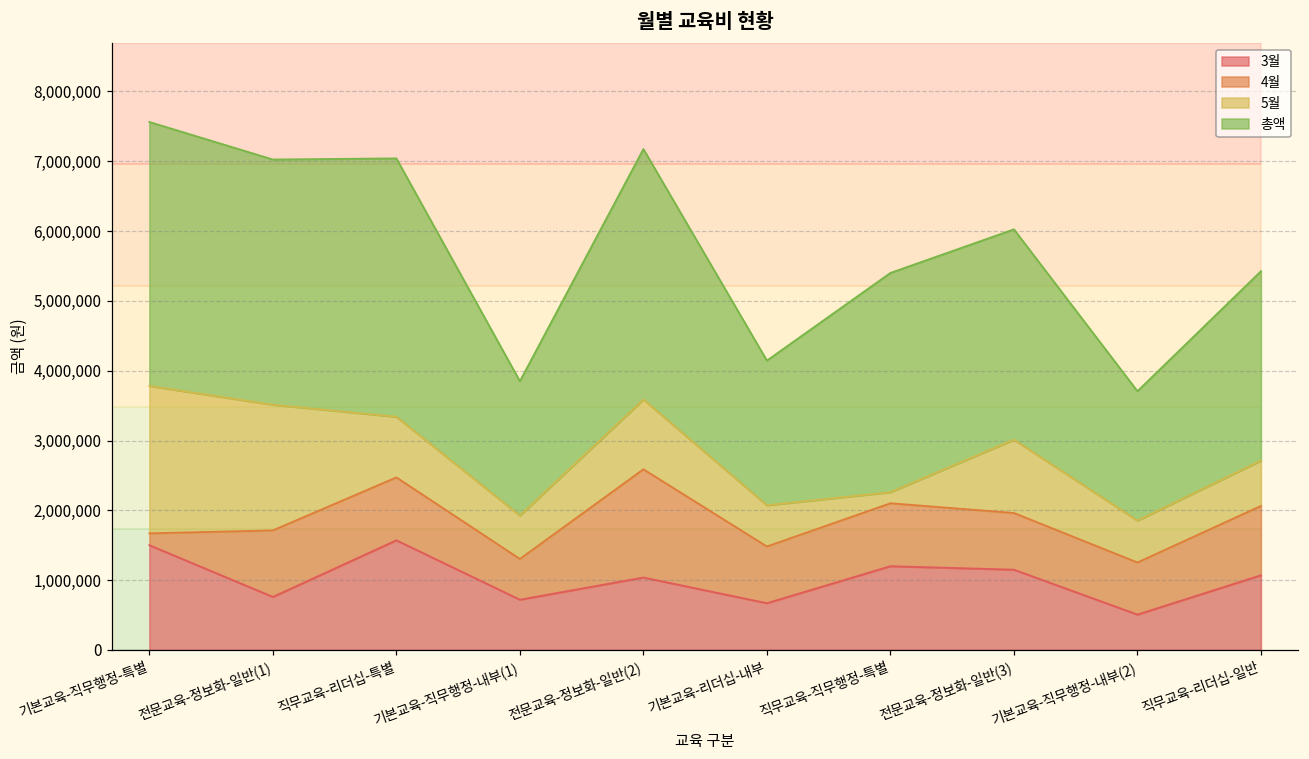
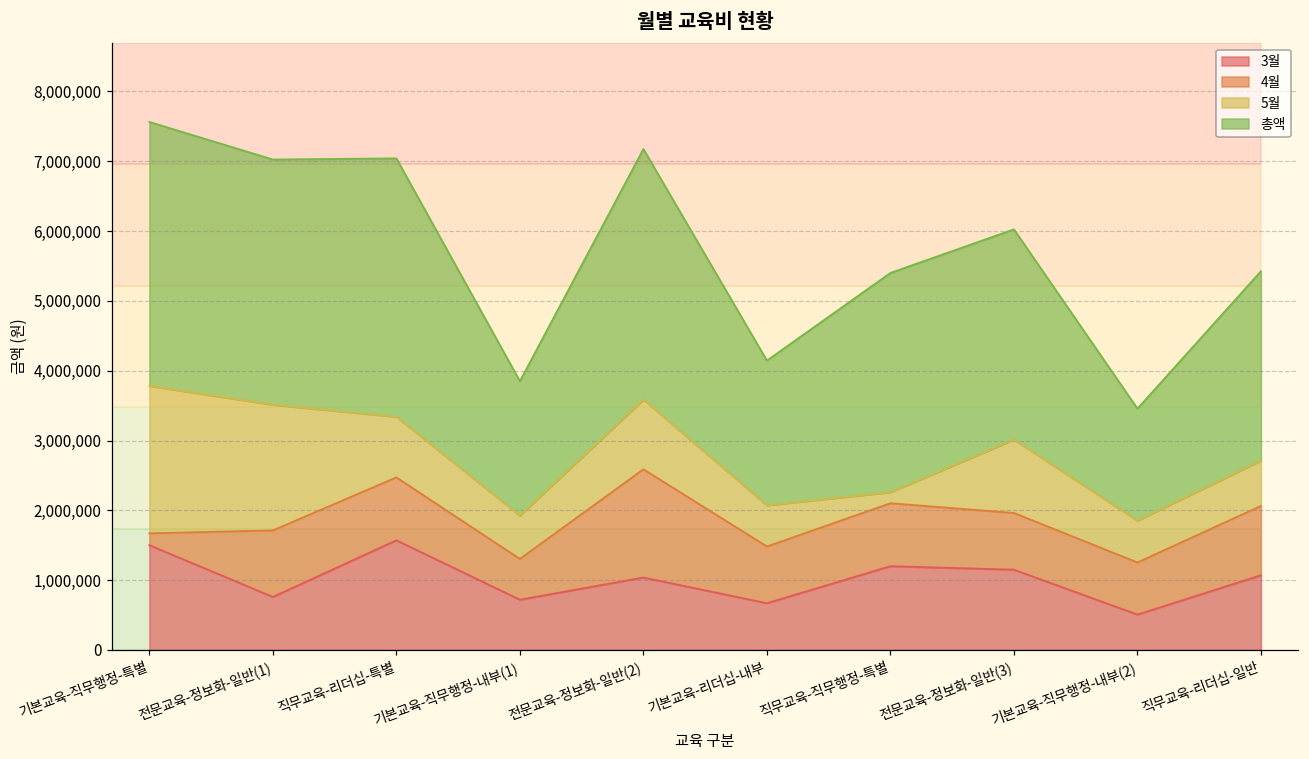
  {
    "5월": {
      "기본교육-직무행정-특별": "2,100,000",
      "전문교육-정보화-일반(1)": "1,800,000",
      "직무교육-리더십-특별": "900,000",
      "기본교육-직무행정-내부(1)": "600,000",
      "전문교육-정보화-일반(2)": "1,000,000",
      "기본교육-리더십-내부": "600,000",
      "직무교육-직무행정-특별": "200,000",
      "전문교육-정보화-일반(3)": "1,100,000",
      "기본교육-직무행정-내부(2)": "600,000",
      "직무교육-리더십-일반": "600,000"
    },
    "총액": {
      "기본교육-직무행정-특별": "3,800,000",
      "전문교육-정보화-일반(1)": "3,500,000",
      "직무교육-리더십-특별": "3,700,000",
      "기본교육-직무행정-내부(1)": "1,900,000",
      "전문교육-정보화-일반(2)": "3,600,000",
      "기본교육-리더십-내부": "2,100,000",
      "직무교육-직무행정-특별": "3,100,000",
      "전문교육-정보화-일반(3)": "3,000,000",
-     "기본교육-직무행정-내부(2)": "1,900,000",
+     "기본교육-직무행정-내부(2)": "1,600,000",
      "직무교육-리더십-일반": "2,700,000"
    }
  }
